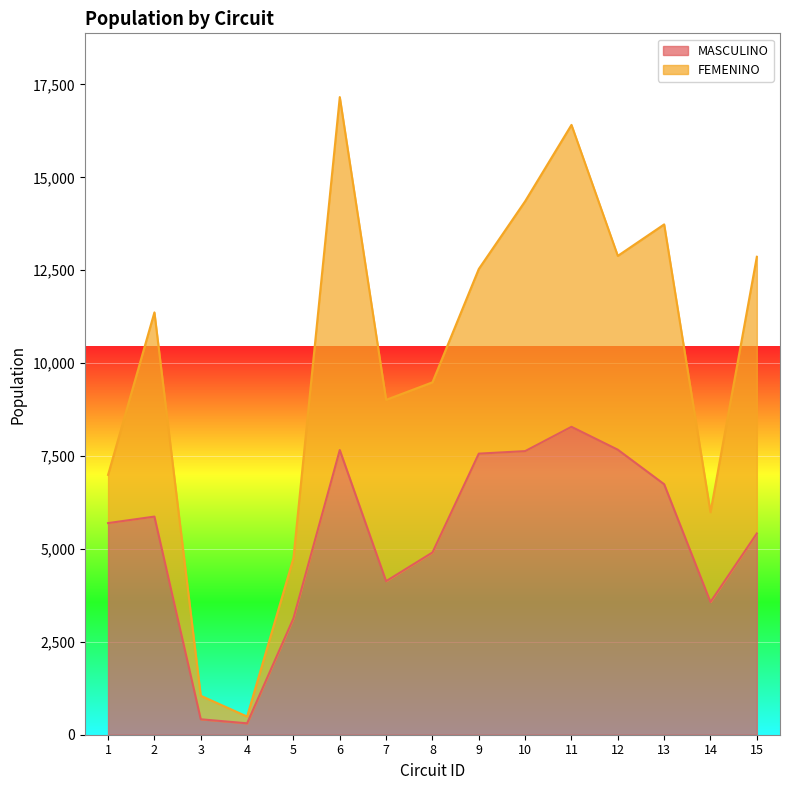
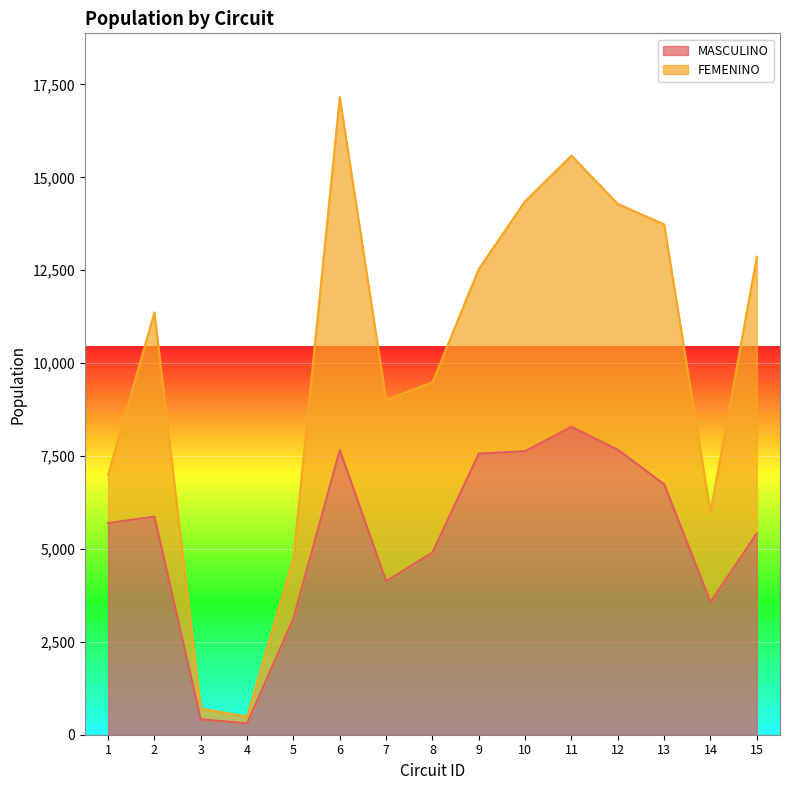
  {
    "MASCULINO": {
      "1": "5,700",
      "2": "5,900",
      "3": "400",
      "4": "300",
      "5": "3,100",
      "6": "7,700",
      "7": "4,100",
      "8": "4,900",
      "9": "7,600",
      "10": "7,600",
      "11": "8,300",
      "12": "7,700",
      "13": "6,700",
      "14": "3,600",
      "15": "5,400"
    },
    "FEMENINO": {
      "1": "1,300",
      "2": "5,500",
-     "3": "600",
+     "3": "300",
      "4": "200",
      "5": "1,600",
      "6": "9,500",
      "7": "4,900",
      "8": "4,600",
      "9": "5,000",
      "10": "6,700",
-     "11": "8,100",
-     "12": "5,200",
+     "11": "7,300",
+     "12": "6,600",
      "13": "7,000",
      "14": "2,400",
      "15": "7,400"
    }
  }
